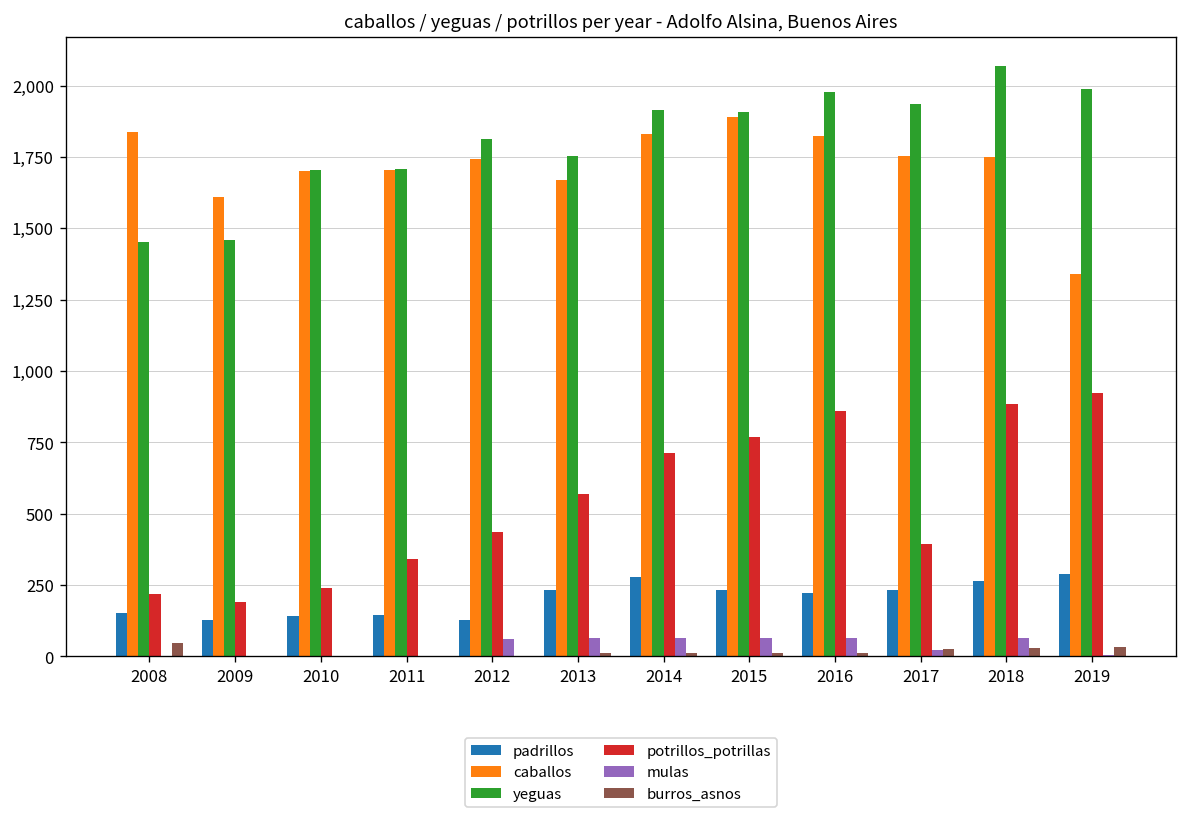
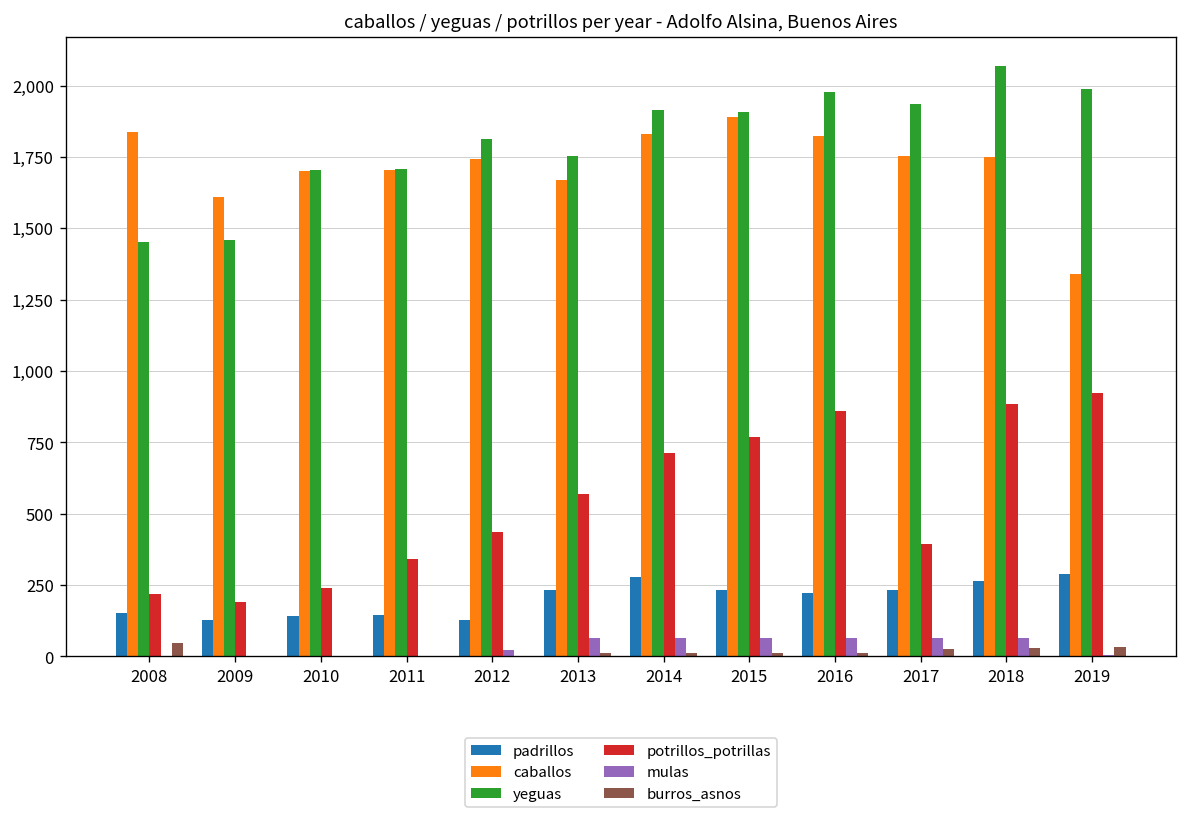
  {
    "padrillos": {
      "2008": "150",
      "2009": "130",
      "2010": "140",
      "2011": "140",
      "2012": "130",
      "2013": "230",
      "2014": "280",
      "2015": "230",
      "2016": "220",
      "2017": "230",
      "2018": "270",
      "2019": "290"
    },
    "caballos": {
      "2008": "1,840",
      "2009": "1,610",
      "2010": "1,700",
      "2011": "1,700",
      "2012": "1,740",
      "2013": "1,670",
      "2014": "1,830",
      "2015": "1,890",
      "2016": "1,820",
      "2017": "1,750",
      "2018": "1,750",
      "2019": "1,340"
    },
    "yeguas": {
      "2008": "1,450",
      "2009": "1,460",
      "2010": "1,700",
      "2011": "1,710",
      "2012": "1,810",
      "2013": "1,750",
      "2014": "1,920",
      "2015": "1,910",
      "2016": "1,980",
      "2017": "1,930",
      "2018": "2,070",
      "2019": "1,990"
    },
    "potrillos_potrillas": {
      "2008": "220",
      "2009": "190",
      "2010": "240",
      "2011": "340",
      "2012": "430",
      "2013": "570",
      "2014": "710",
      "2015": "770",
      "2016": "860",
      "2017": "390",
      "2018": "880",
      "2019": "920"
    },
    "mulas": {
      "2008": "0",
      "2009": "0",
      "2010": "0",
      "2011": "0",
-     "2012": "60",
+     "2012": "20",
      "2013": "70",
      "2014": "70",
      "2015": "70",
      "2016": "70",
-     "2017": "20",
+     "2017": "70",
      "2018": "70"
    },
    "burros_asnos": {
      "2008": "50",
      "2009": "0",
      "2010": "0",
      "2011": "0",
      "2012": "0",
      "2013": "10",
      "2014": "10",
      "2015": "10",
      "2016": "10",
      "2017": "30",
      "2018": "30",
      "2019": "30"
    }
  }
